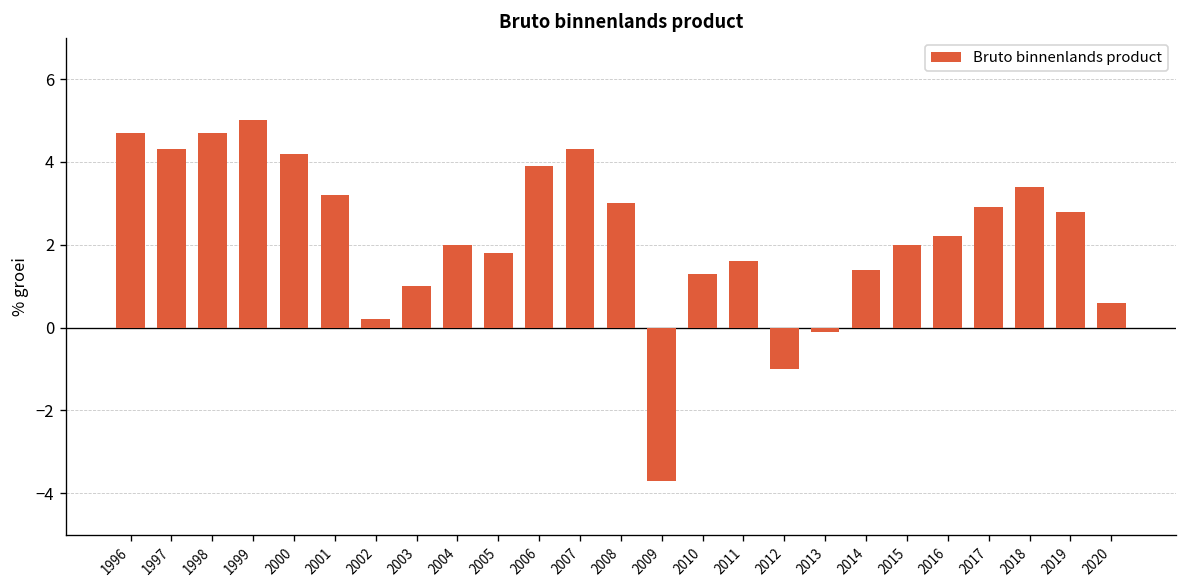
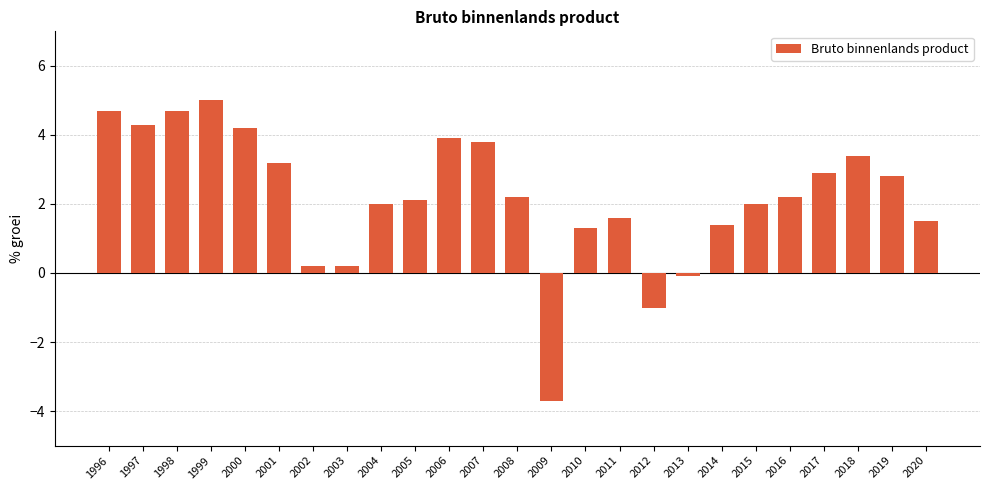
  {
    "1996": 4.7,
    "1997": 4.3,
    "1998": 4.7,
    "1999": 5.0,
    "2000": 4.2,
    "2001": 3.2,
    "2002": 0.2,
-   "2003": 1.0,
+   "2003": 0.2,
    "2004": 2.0,
-   "2005": 1.8,
+   "2005": 2.1,
    "2006": 3.9,
-   "2007": 4.3,
-   "2008": 3.0,
+   "2007": 3.8,
+   "2008": 2.2,
    "2009": -3.7,
    "2010": 1.3,
    "2011": 1.6,
    "2012": -1.0,
    "2013": -0.1,
    "2014": 1.4,
    "2015": 2.0,
    "2016": 2.2,
    "2017": 2.9,
    "2018": 3.4,
    "2019": 2.8,
-   "2020": 0.6
+   "2020": 1.5
  }
